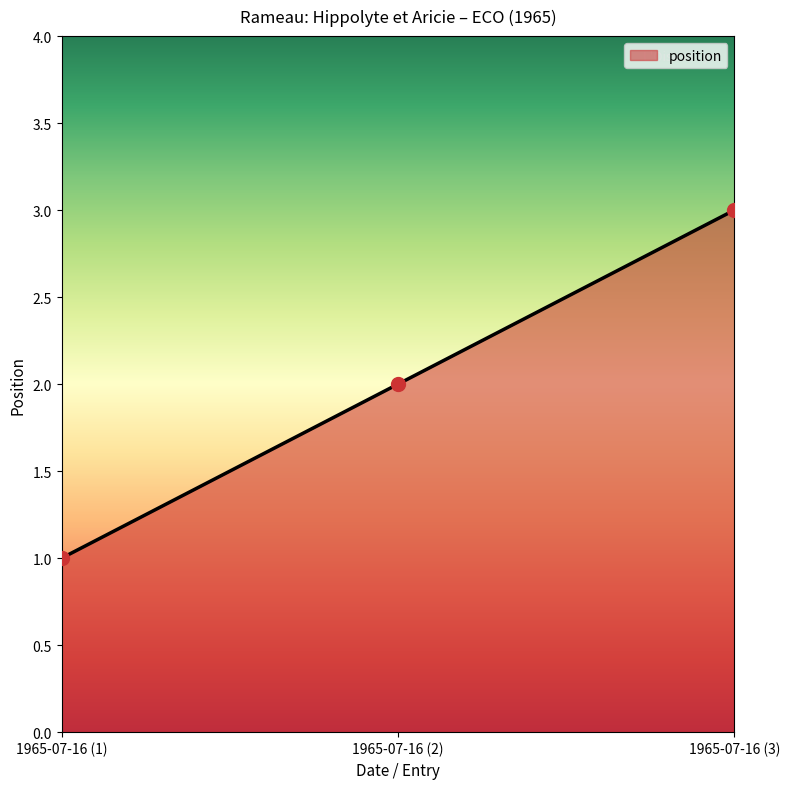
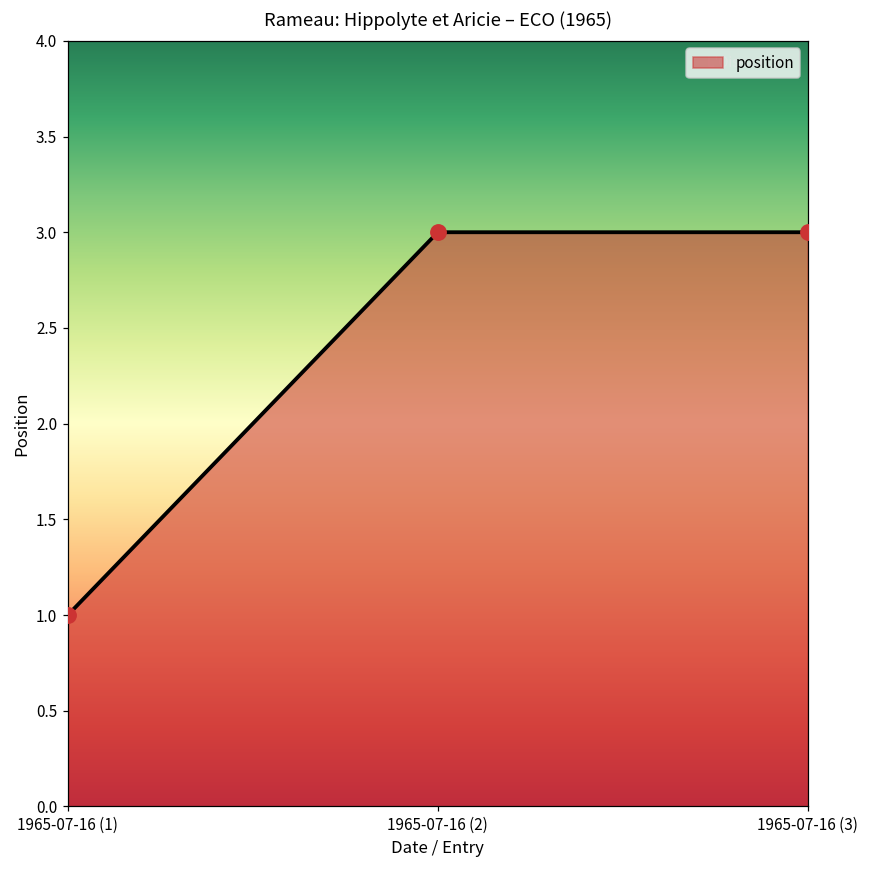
  {
    "1965-07-16 (1)": 1,
-   "1965-07-16 (2)": 2,
+   "1965-07-16 (2)": 3,
    "1965-07-16 (3)": 3
  }
